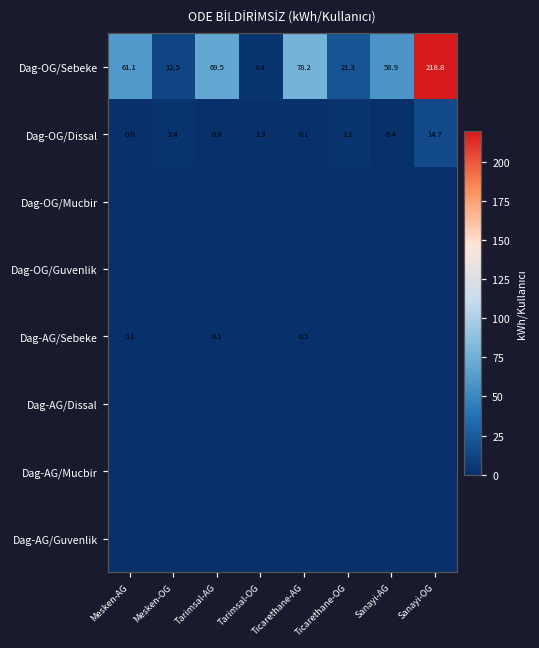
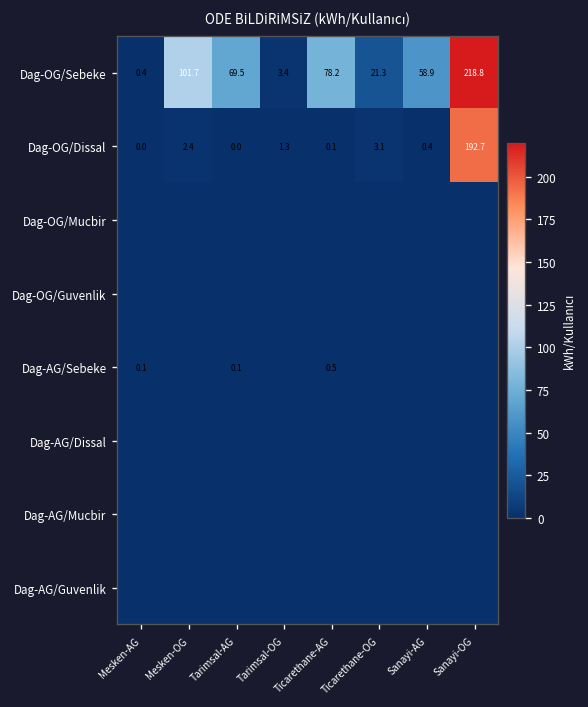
  {
    "Dag-OG/Sebeke": {
-     "Mesken-AG": 61.1,
-     "Mesken-OG": 12.5,
+     "Mesken-AG": 0.4,
+     "Mesken-OG": 101.7,
      "Tarimsal-AG": 69.5,
      "Tarimsal-OG": 3.4,
      "Ticarethane-AG": 78.2,
      "Ticarethane-OG": 21.3,
      "Sanayi-AG": 58.9,
      "Sanayi-OG": 218.8
    },
    "Dag-OG/Dissal": {
      "Mesken-AG": 0.0,
      "Mesken-OG": 2.4,
      "Tarimsal-AG": 0.0,
      "Tarimsal-OG": 1.3,
      "Ticarethane-AG": 0.1,
      "Ticarethane-OG": 3.1,
      "Sanayi-AG": 0.4,
-     "Sanayi-OG": 14.7
+     "Sanayi-OG": 192.7
    },
    "Dag-AG/Sebeke": {
      "Mesken-AG": 0.1,
      "Tarimsal-AG": 0.1,
      "Ticarethane-AG": 0.5
    }
  }
